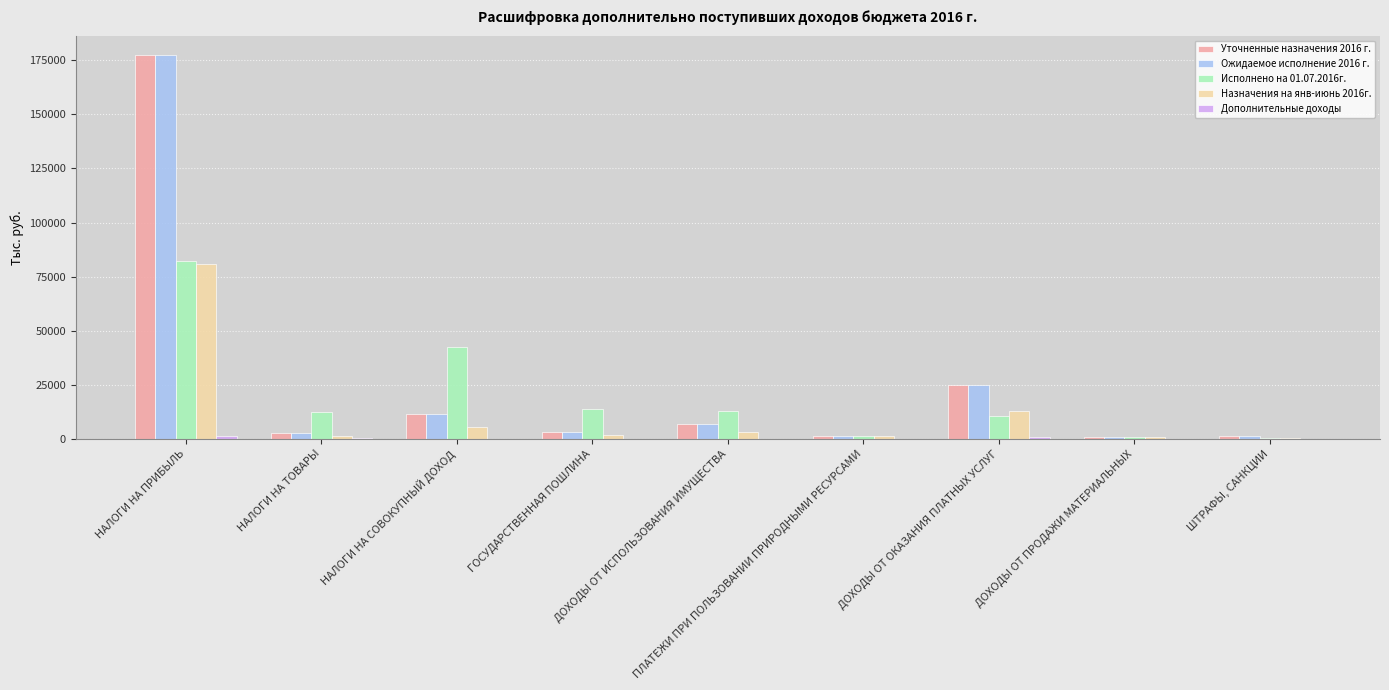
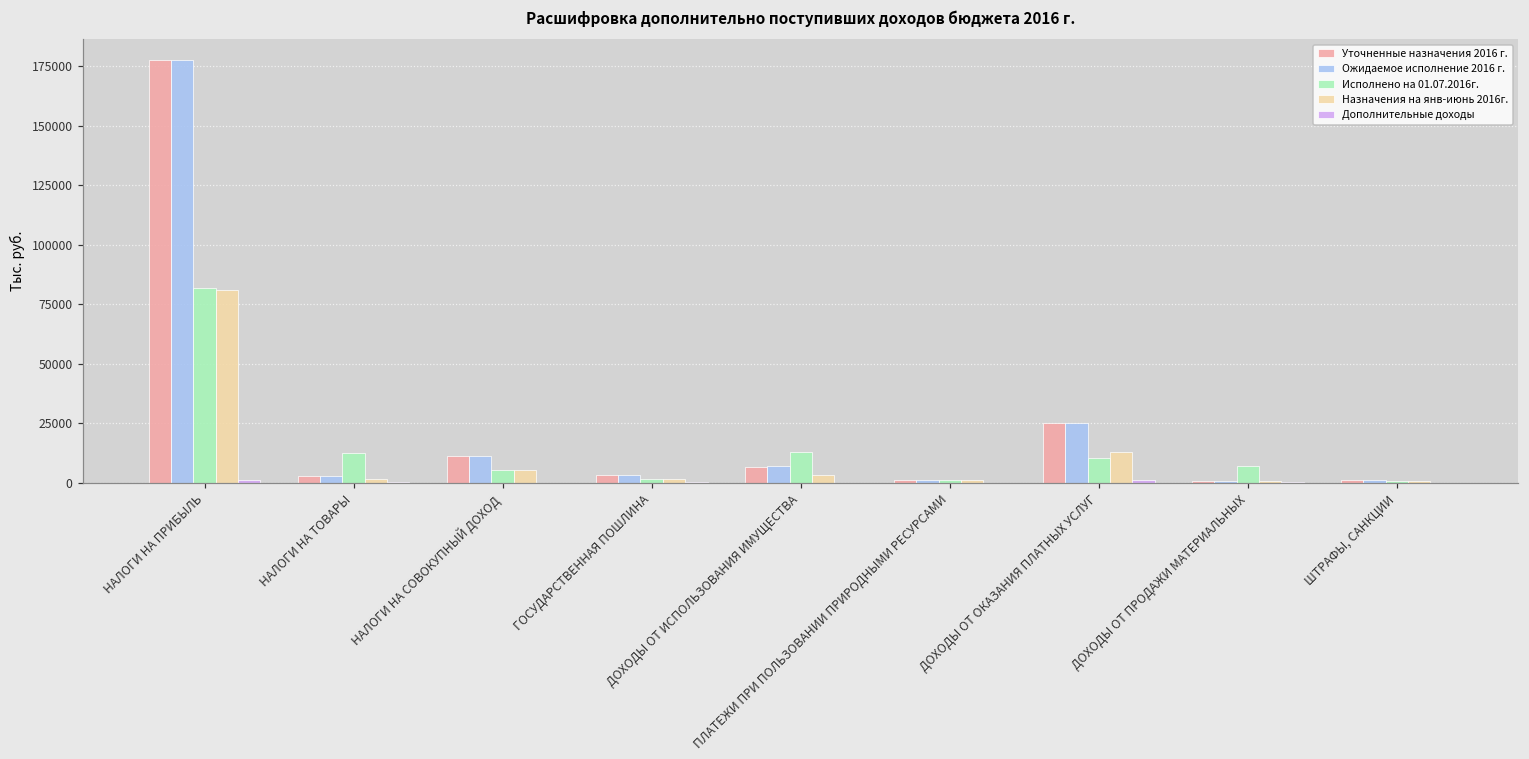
  {
    "Исполнено на 01.07.2016г.": {
      "НАЛОГИ НА ПРИБЫЛЬ": 82000,
      "НАЛОГИ НА ТОВАРЫ": 12000,
-     "НАЛОГИ НА СОВОКУПНЫЙ ДОХОД": 42000,
-     "ГОСУДАРСТВЕННАЯ ПОШЛИНА": 14000,
+     "НАЛОГИ НА СОВОКУПНЫЙ ДОХОД": 5000,
+     "ГОСУДАРСТВЕННАЯ ПОШЛИНА": 2000,
      "ДОХОДЫ ОТ ИСПОЛЬЗОВАНИЯ ИМУЩЕСТВА": 13000,
      "ПЛАТЕЖИ ПРИ ПОЛЬЗОВАНИИ ПРИРОДНЫМИ РЕСУРСАМИ": 1000,
      "ДОХОДЫ ОТ ОКАЗАНИЯ ПЛАТНЫХ УСЛУГ": 11000,
-     "ДОХОДЫ ОТ ПРОДАЖИ МАТЕРИАЛЬНЫХ": 1000
+     "ДОХОДЫ ОТ ПРОДАЖИ МАТЕРИАЛЬНЫХ": 7000
    }
  }
